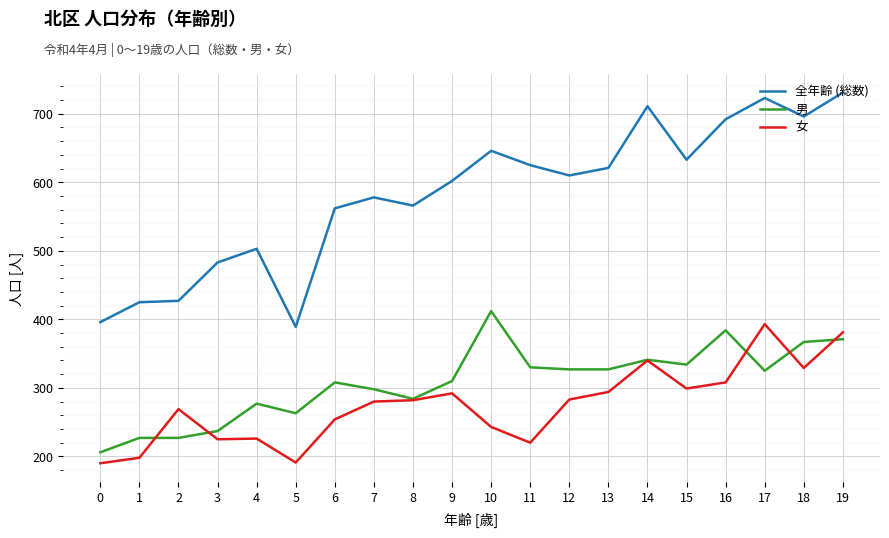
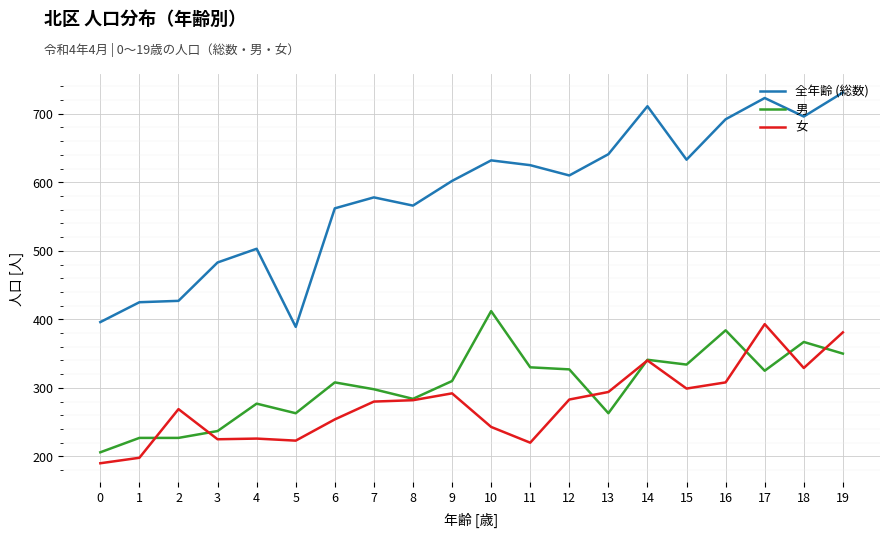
  {
    "全年齢 (総数)": {
      "0": 400,
      "1": 430,
      "2": 430,
      "3": 480,
      "4": 500,
      "5": 390,
      "6": 560,
      "7": 580,
      "8": 570,
      "9": 600,
-     "10": 650,
+     "10": 630,
      "11": 630,
      "12": 610,
-     "13": 620,
+     "13": 640,
      "14": 710,
      "15": 630,
      "16": 690,
      "17": 720,
      "18": 700,
      "19": 730
    },
    "男": {
      "0": 210,
      "1": 230,
      "2": 230,
      "3": 240,
      "4": 280,
      "5": 260,
      "6": 310,
      "7": 300,
      "9": 310,
      "10": 410,
      "11": 330,
      "12": 330,
-     "13": 330,
+     "13": 260,
      "15": 330,
      "16": 380,
      "17": 330,
      "18": 370,
-     "19": 370
+     "19": 350
    },
    "女": {
      "0": 190,
      "1": 200,
      "2": 270,
      "3": 230,
      "4": 230,
-     "5": 190,
+     "5": 220,
      "6": 250,
      "7": 280,
      "9": 290,
      "10": 240,
      "11": 220,
      "12": 280,
      "13": 290,
      "15": 300,
      "16": 310,
      "17": 390,
      "18": 330,
      "19": 380
    }
  }
